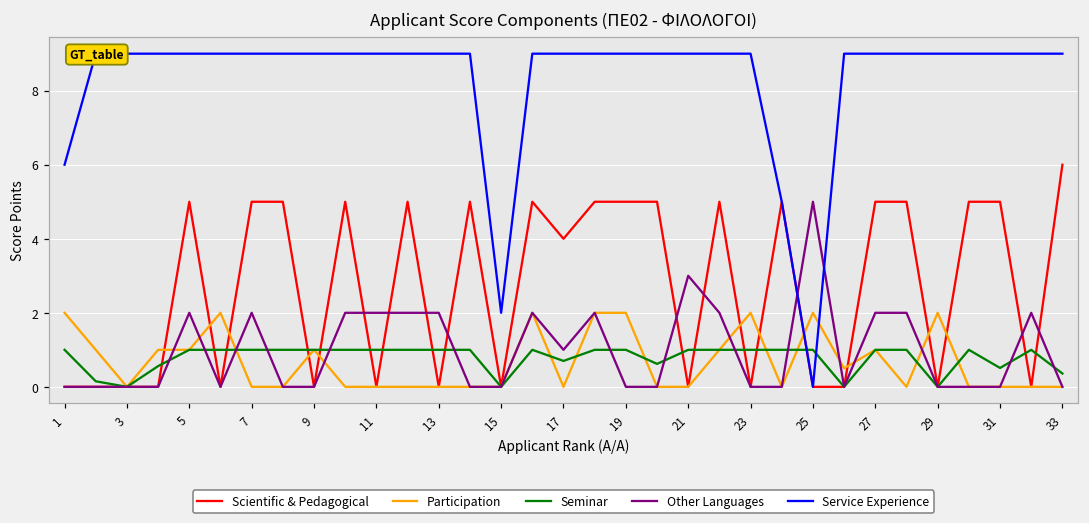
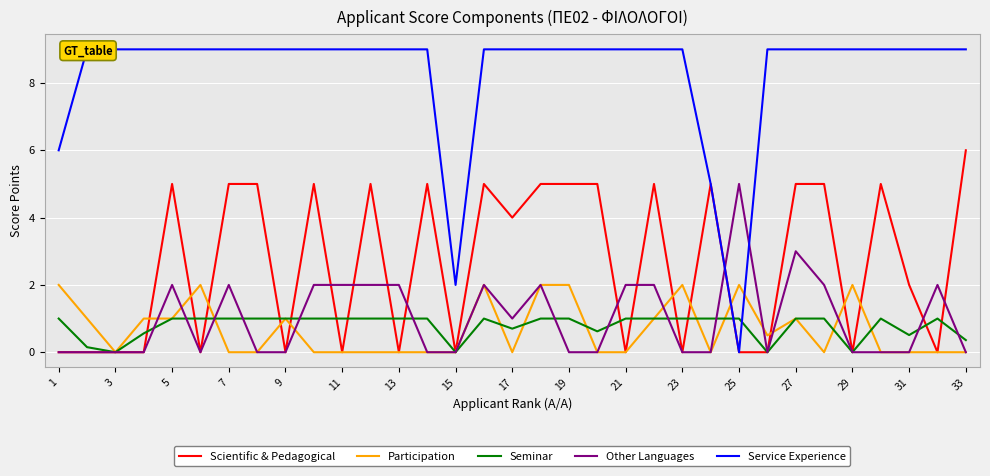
  {
    "Scientific & Pedagogical": {
      "5": 5,
      "7": 5,
      "17": 4,
      "19": 5,
      "27": 5,
-     "31": 5,
+     "31": 2,
      "33": 6
    },
    "Participation": {
      "1": 2,
      "7": 0,
      "17": 0,
      "19": 2,
      "23": 2,
      "25": 2,
      "29": 2
    },
    "Seminar": {
      "1": 1,
      "7": 1,
      "11": 1,
      "13": 1,
      "17": 0.7,
      "19": 1,
      "21": 1,
      "23": 1,
      "25": 1,
      "31": 0.5,
      "33": 0.4
    },
    "Other Languages": {
      "5": 2,
      "7": 2,
      "11": 2,
      "13": 2,
      "17": 1,
      "19": 0,
-     "21": 3,
+     "21": 2,
      "25": 5,
-     "27": 2
+     "27": 3
    },
    "Service Experience": {
      "1": 6,
      "5": 9,
      "7": 9,
      "9": 9,
      "11": 9,
      "13": 9,
      "15": 2,
      "17": 9,
      "19": 9,
      "21": 9,
      "23": 9,
      "27": 9,
      "29": 9,
      "31": 9,
      "33": 9
    }
  }
